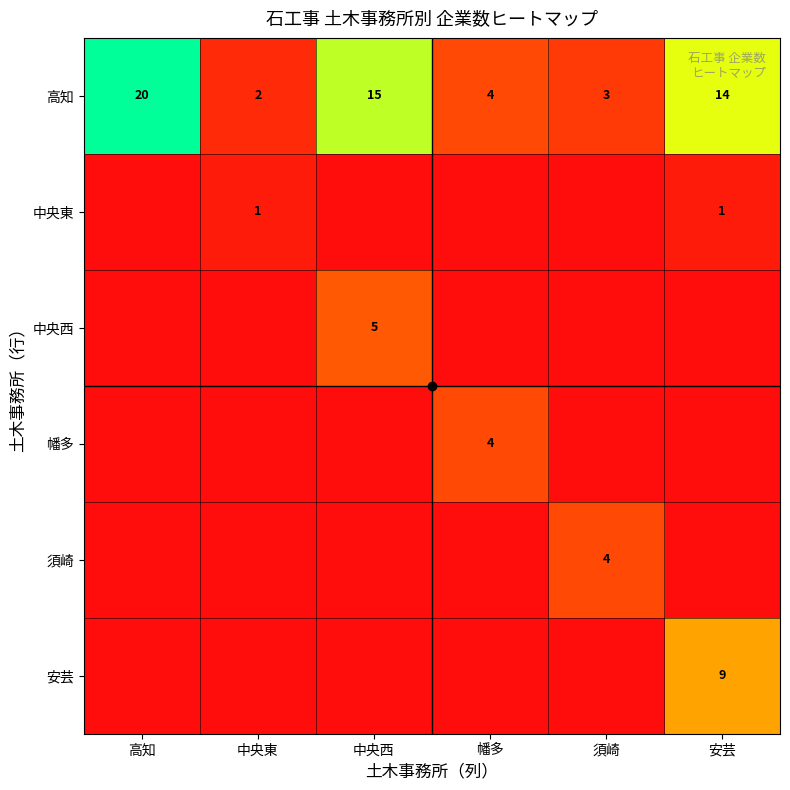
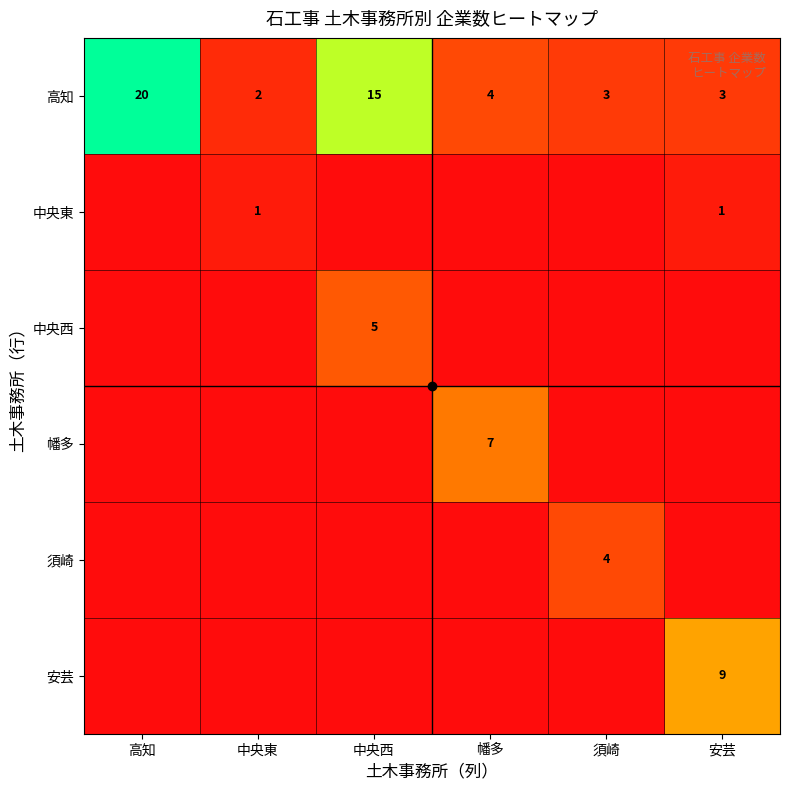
  {
    "高知": {
      "高知": 20,
      "中央東": 2,
      "中央西": 15,
      "幡多": 4,
      "須崎": 3,
-     "安芸": 14
+     "安芸": 3
    },
    "中央東": {
      "中央東": 1,
      "安芸": 1
    },
    "中央西": {
      "中央西": 5
    },
    "幡多": {
-     "幡多": 4
+     "幡多": 7
    },
    "須崎": {
      "須崎": 4
    },
    "安芸": {
      "安芸": 9
    }
  }
